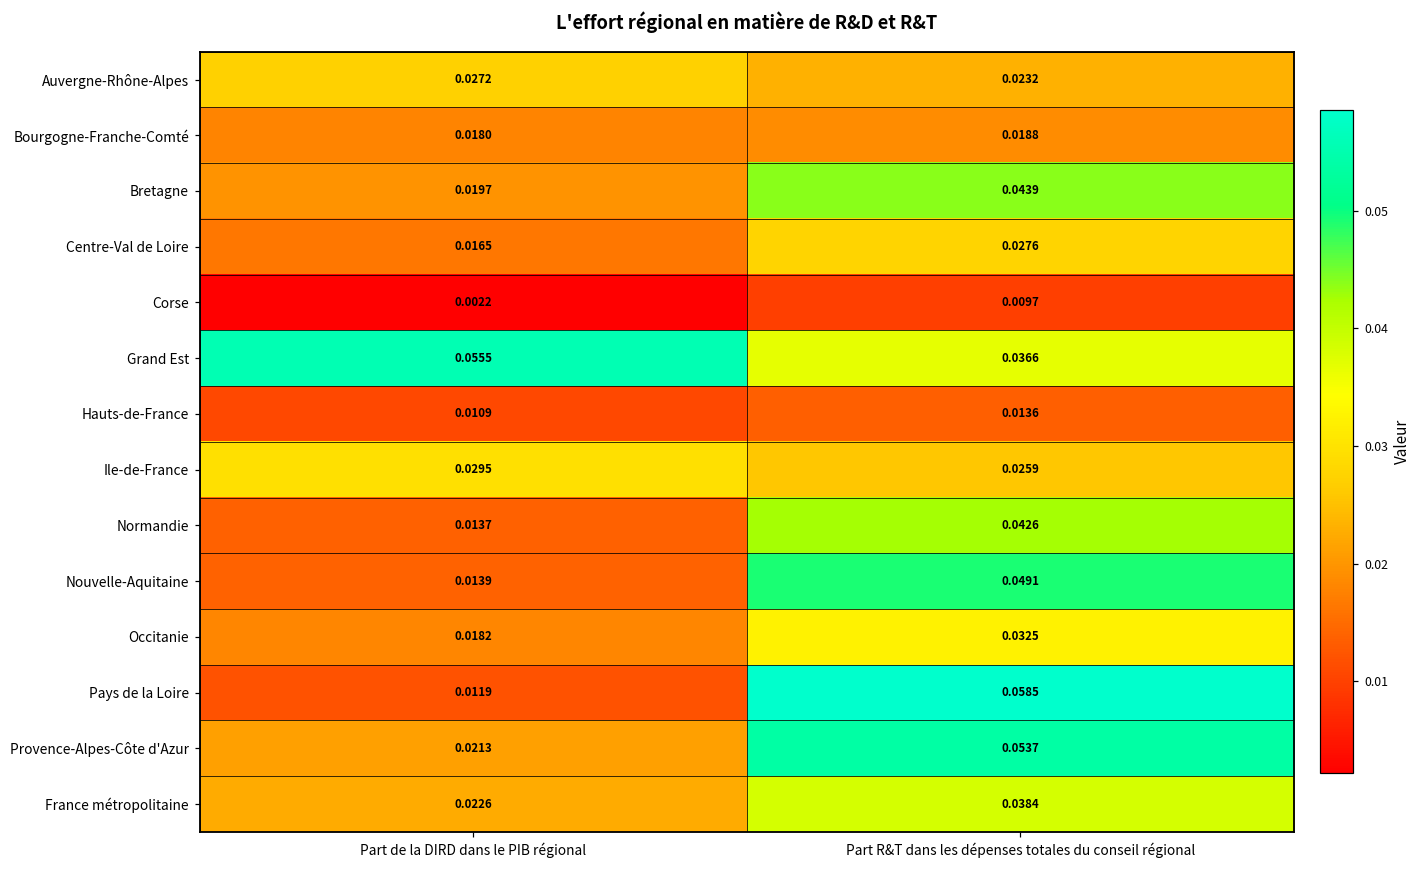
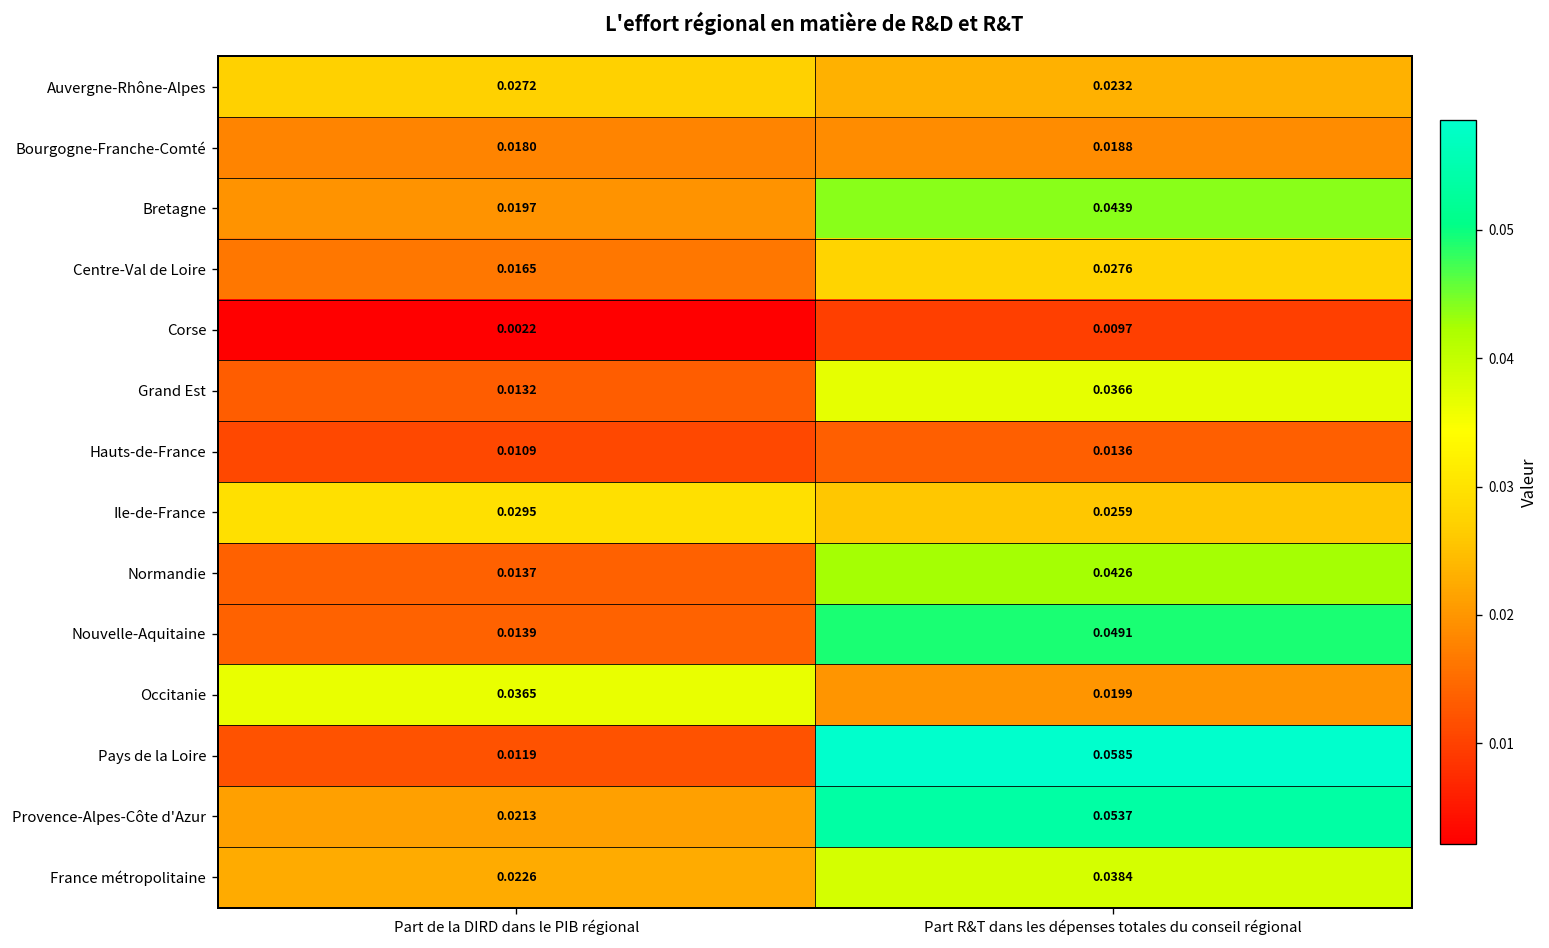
  {
    "Auvergne-Rhône-Alpes": {
      "Part de la DIRD dans le PIB régional": 0.0272,
      "Part R&T dans les dépenses totales du conseil régional": 0.0232
    },
    "Bourgogne-Franche-Comté": {
      "Part de la DIRD dans le PIB régional": 0.0180,
      "Part R&T dans les dépenses totales du conseil régional": 0.0188
    },
    "Bretagne": {
      "Part de la DIRD dans le PIB régional": 0.0197,
      "Part R&T dans les dépenses totales du conseil régional": 0.0439
    },
    "Centre-Val de Loire": {
      "Part de la DIRD dans le PIB régional": 0.0165,
      "Part R&T dans les dépenses totales du conseil régional": 0.0276
    },
    "Corse": {
      "Part de la DIRD dans le PIB régional": 0.0022,
      "Part R&T dans les dépenses totales du conseil régional": 0.0097
    },
    "Grand Est": {
-     "Part de la DIRD dans le PIB régional": 0.0555,
+     "Part de la DIRD dans le PIB régional": 0.0132,
      "Part R&T dans les dépenses totales du conseil régional": 0.0366
    },
    "Hauts-de-France": {
      "Part de la DIRD dans le PIB régional": 0.0109,
      "Part R&T dans les dépenses totales du conseil régional": 0.0136
    },
    "Ile-de-France": {
      "Part de la DIRD dans le PIB régional": 0.0295,
      "Part R&T dans les dépenses totales du conseil régional": 0.0259
    },
    "Normandie": {
      "Part de la DIRD dans le PIB régional": 0.0137,
      "Part R&T dans les dépenses totales du conseil régional": 0.0426
    },
    "Nouvelle-Aquitaine": {
      "Part de la DIRD dans le PIB régional": 0.0139,
      "Part R&T dans les dépenses totales du conseil régional": 0.0491
    },
    "Occitanie": {
-     "Part de la DIRD dans le PIB régional": 0.0182,
-     "Part R&T dans les dépenses totales du conseil régional": 0.0325
+     "Part de la DIRD dans le PIB régional": 0.0365,
+     "Part R&T dans les dépenses totales du conseil régional": 0.0199
    },
    "Pays de la Loire": {
      "Part de la DIRD dans le PIB régional": 0.0119,
      "Part R&T dans les dépenses totales du conseil régional": 0.0585
    },
    "Provence-Alpes-Côte d'Azur": {
      "Part de la DIRD dans le PIB régional": 0.0213,
      "Part R&T dans les dépenses totales du conseil régional": 0.0537
    },
    "France métropolitaine": {
      "Part de la DIRD dans le PIB régional": 0.0226,
      "Part R&T dans les dépenses totales du conseil régional": 0.0384
    }
  }
